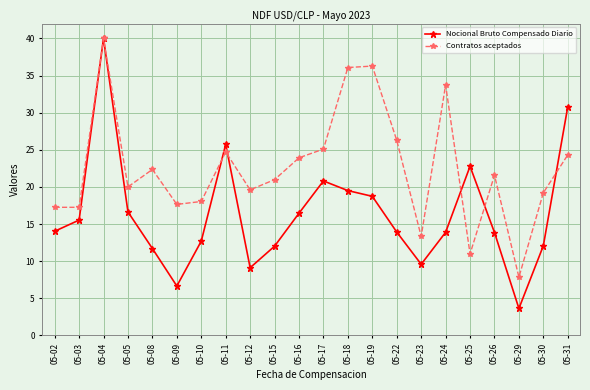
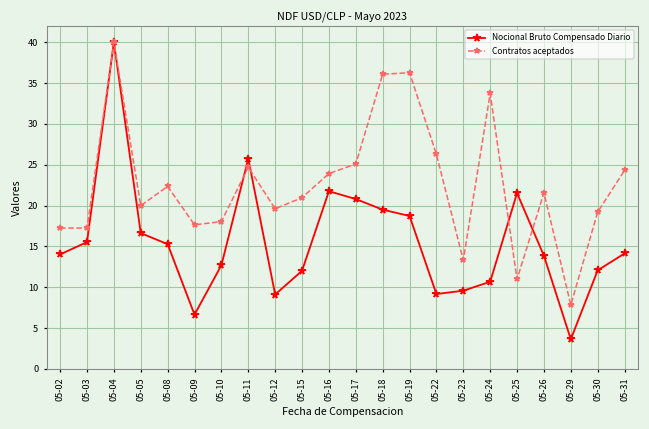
  {
    "Nocional Bruto Compensado Diario": {
      "05-02": 14,
      "05-03": 16,
      "05-05": 17,
-     "05-08": 12,
+     "05-08": 15,
      "05-09": 7,
      "05-10": 13,
      "05-11": 26,
      "05-12": 9,
      "05-15": 12,
-     "05-16": 16,
+     "05-16": 22,
      "05-17": 21,
      "05-18": 20,
      "05-19": 19,
-     "05-22": 14,
+     "05-22": 9,
      "05-23": 10,
-     "05-24": 14,
-     "05-25": 23,
+     "05-24": 11,
+     "05-25": 22,
      "05-26": 14,
      "05-29": 4,
      "05-30": 12,
-     "05-31": 31
+     "05-31": 14
    },
    "Contratos aceptados": {
      "05-02": 17,
      "05-03": 17,
      "05-05": 20,
      "05-08": 22,
      "05-09": 18,
      "05-10": 18,
      "05-11": 25,
      "05-12": 20,
      "05-15": 21,
      "05-16": 24,
      "05-17": 25,
      "05-18": 36,
      "05-19": 36,
      "05-22": 26,
      "05-23": 13,
      "05-24": 34,
      "05-25": 11,
      "05-26": 22,
      "05-29": 8,
      "05-30": 19,
      "05-31": 24
    }
  }
